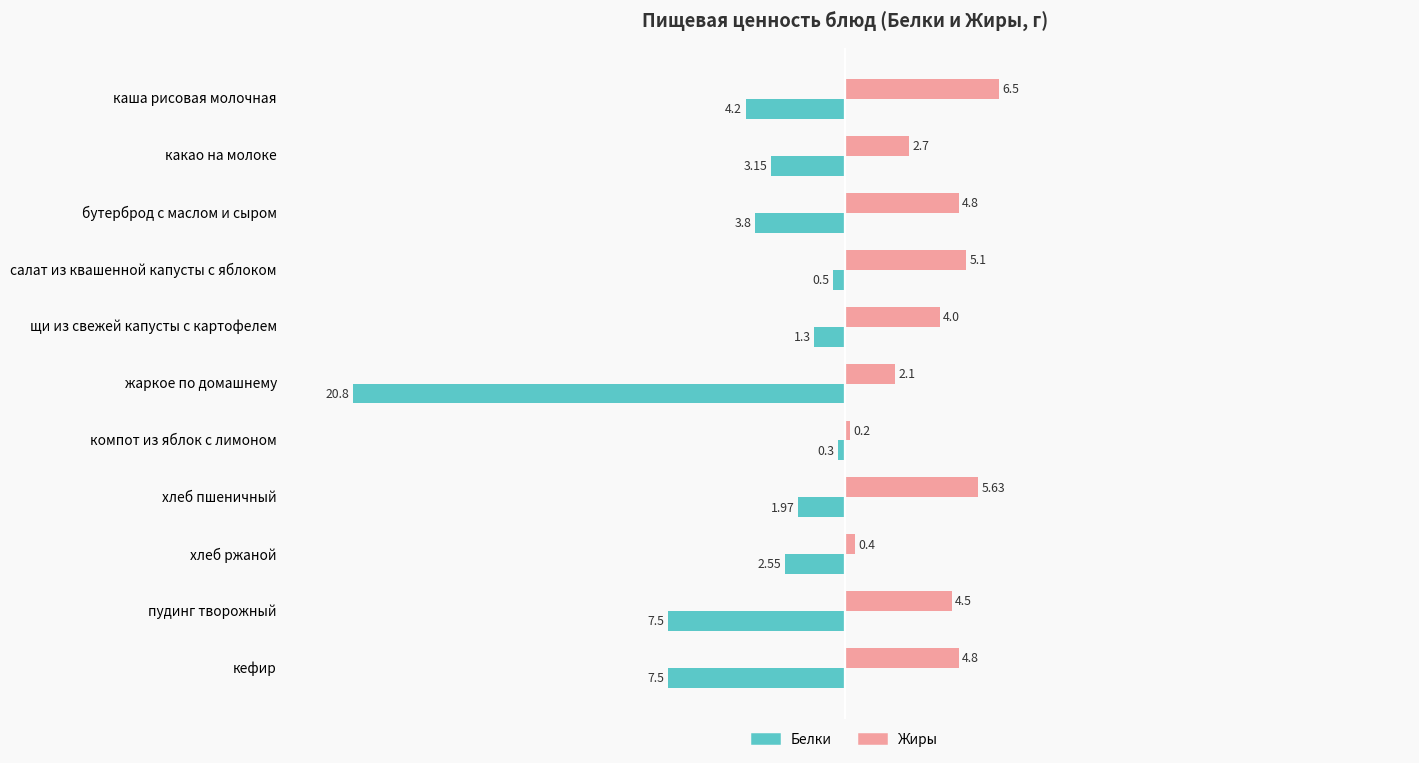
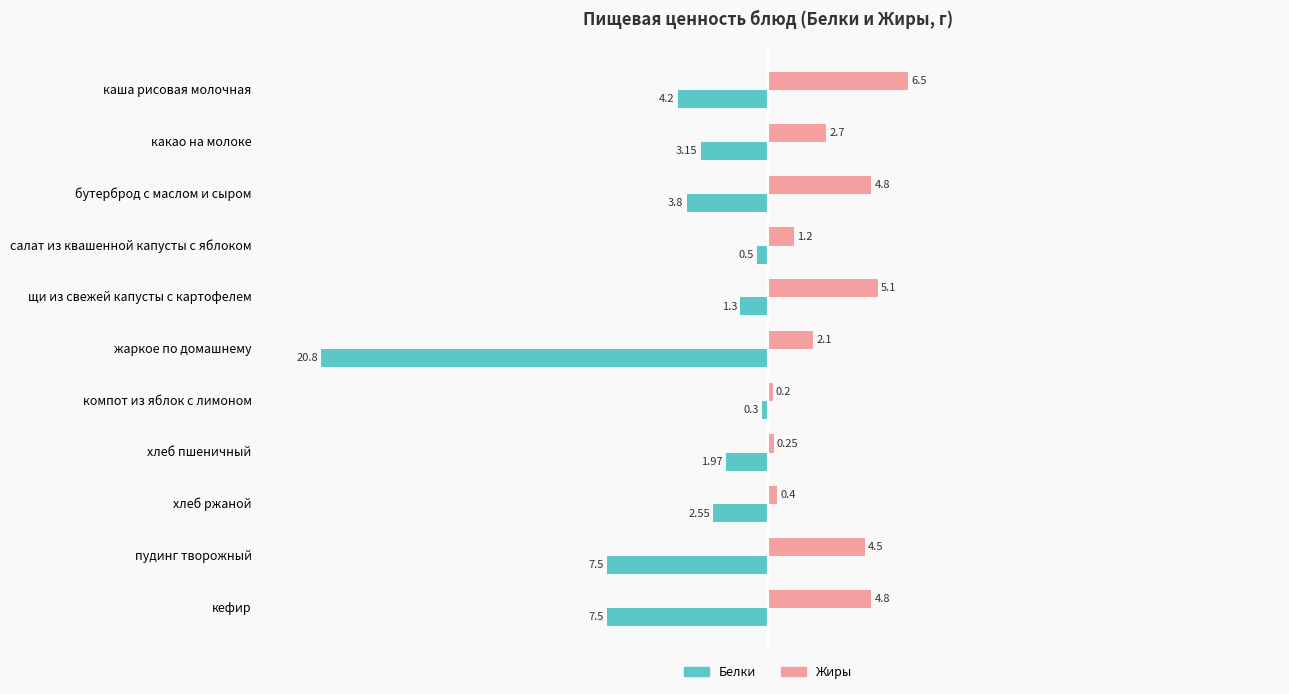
  {
    "Жиры": {
      "каша рисовая молочная": 6.5,
      "какао на молоке": 2.7,
      "бутерброд с маслом и сыром": 4.8,
-     "салат из квашенной капусты с яблоком": 5.1,
-     "щи из свежей капусты с картофелем": 4.0,
+     "салат из квашенной капусты с яблоком": 1.2,
+     "щи из свежей капусты с картофелем": 5.1,
      "жаркое по домашнему": 2.1,
      "компот из яблок с лимоном": 0.2,
-     "хлеб пшеничный": 5.63,
+     "хлеб пшеничный": 0.25,
      "хлеб ржаной": 0.4,
      "пудинг творожный": 4.5,
      "кефир": 4.8
    }
  }
